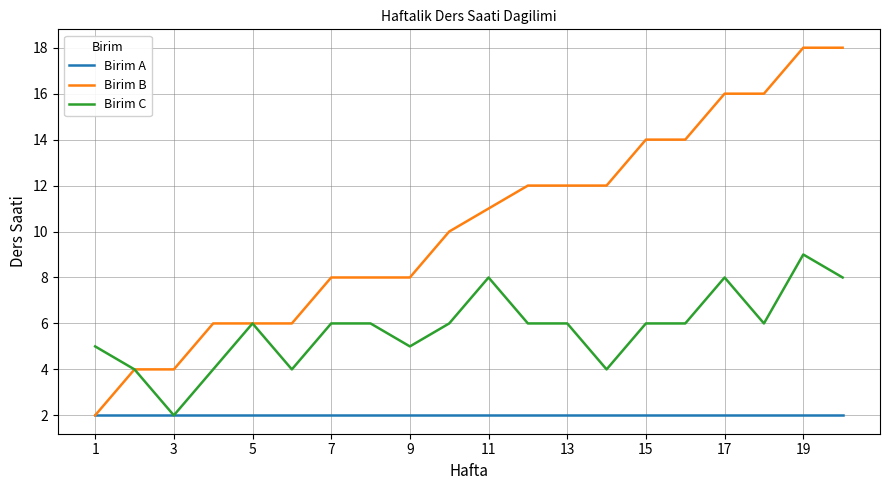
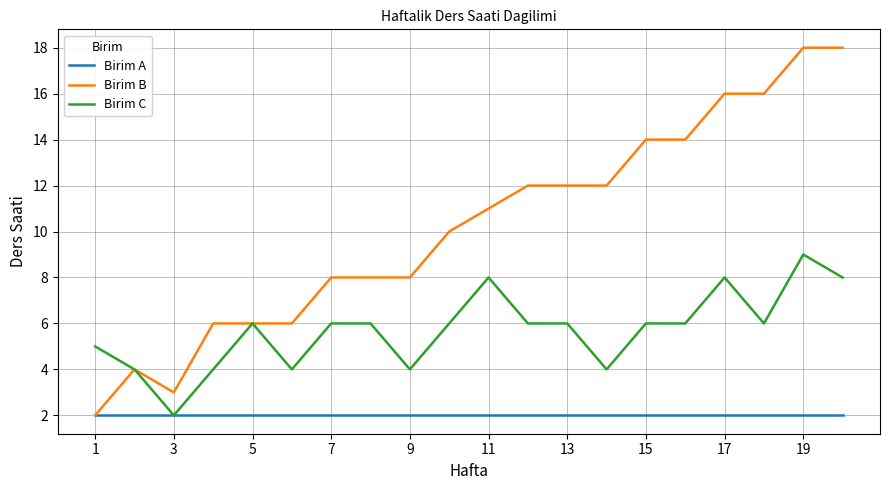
  {
    "Birim A": {
      "5": 2,
      "7": 2,
      "9": 2,
      "11": 2,
      "13": 2,
      "15": 2,
      "17": 2,
      "19": 2
    },
    "Birim B": {
-     "3": 4,
+     "3": 3,
      "7": 8,
      "9": 8,
      "11": 11,
      "13": 12,
      "15": 14,
      "17": 16,
      "19": 18
    },
    "Birim C": {
      "1": 5,
      "7": 6,
-     "9": 5,
+     "9": 4,
      "11": 8,
      "13": 6,
      "15": 6,
      "17": 8,
      "19": 9
    }
  }
